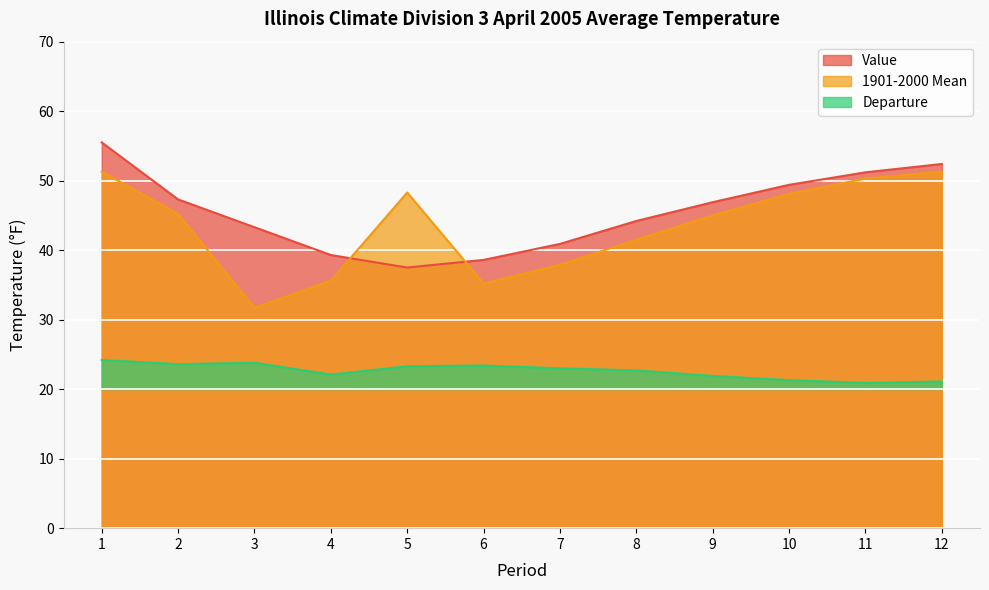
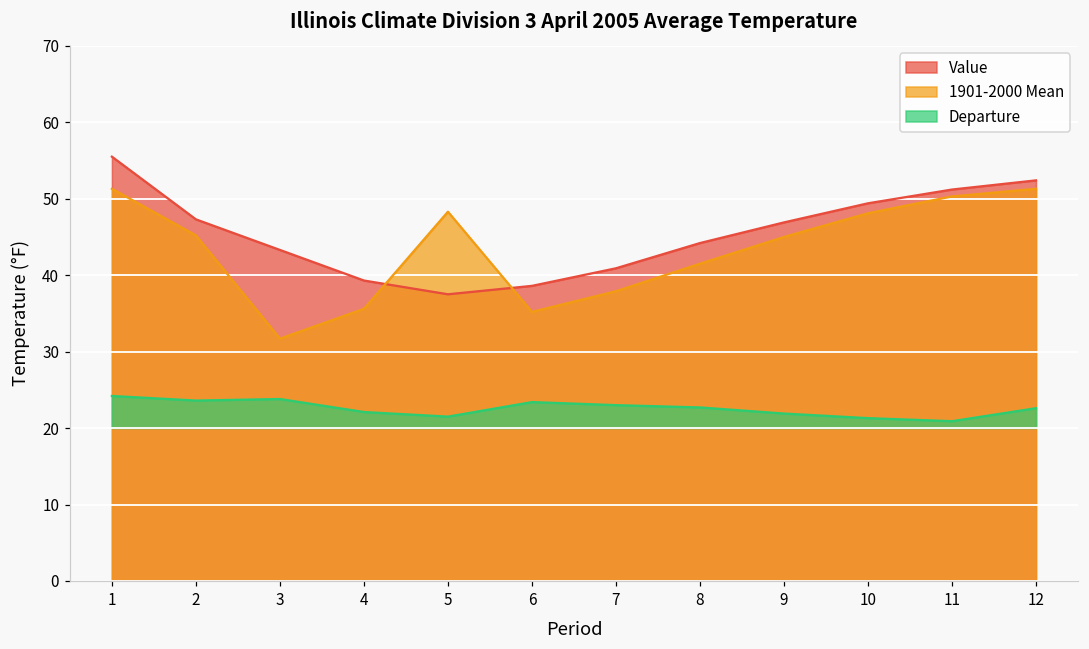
  {
    "Value": {
      "1": 56,
      "2": 47,
      "3": 43,
      "4": 39,
      "5": 38,
      "6": 39,
      "7": 41,
      "8": 44,
      "9": 47,
      "10": 49,
      "11": 51,
      "12": 52
    },
    "1901-2000 Mean": {
      "1": 51,
      "2": 45,
      "3": 32,
      "4": 36,
      "5": 48,
      "6": 35,
      "7": 38,
      "8": 42,
      "9": 45,
      "10": 48,
      "11": 50,
      "12": 51
    },
    "Departure": {
      "1": 24,
      "2": 24,
      "3": 24,
      "4": 22,
-     "5": 23,
+     "5": 22,
      "6": 23,
      "7": 23,
      "8": 23,
      "9": 22,
      "10": 21,
      "11": 21,
-     "12": 21
+     "12": 23
    }
  }
